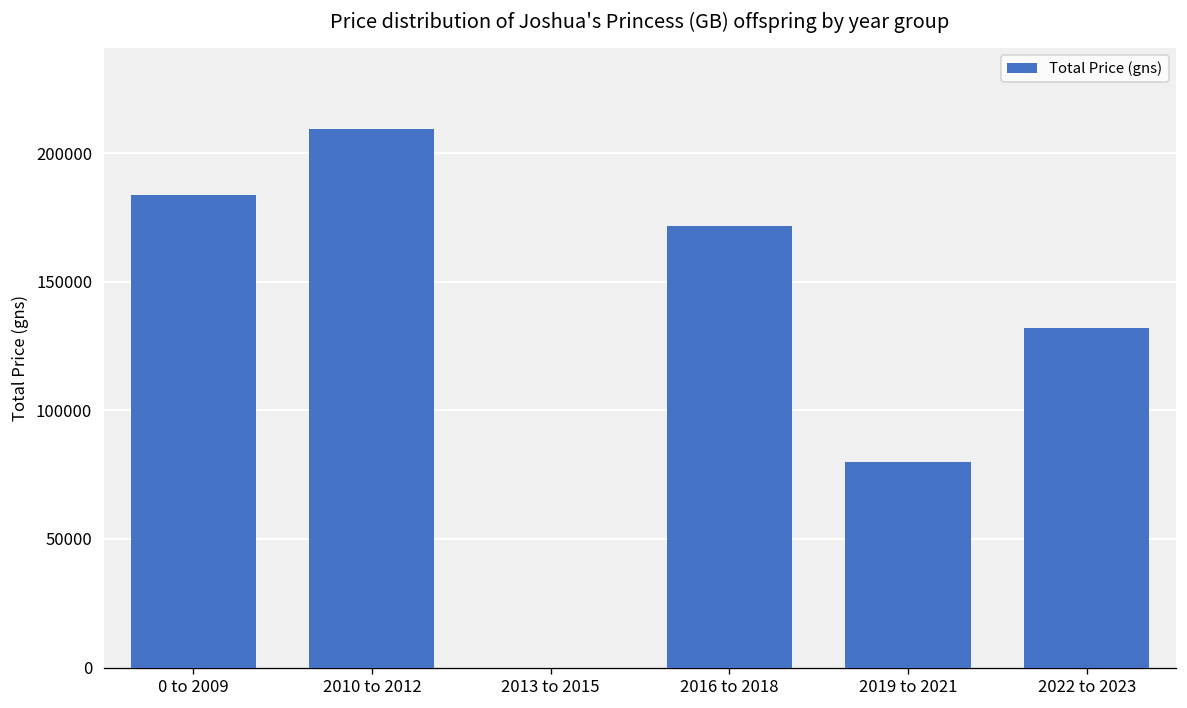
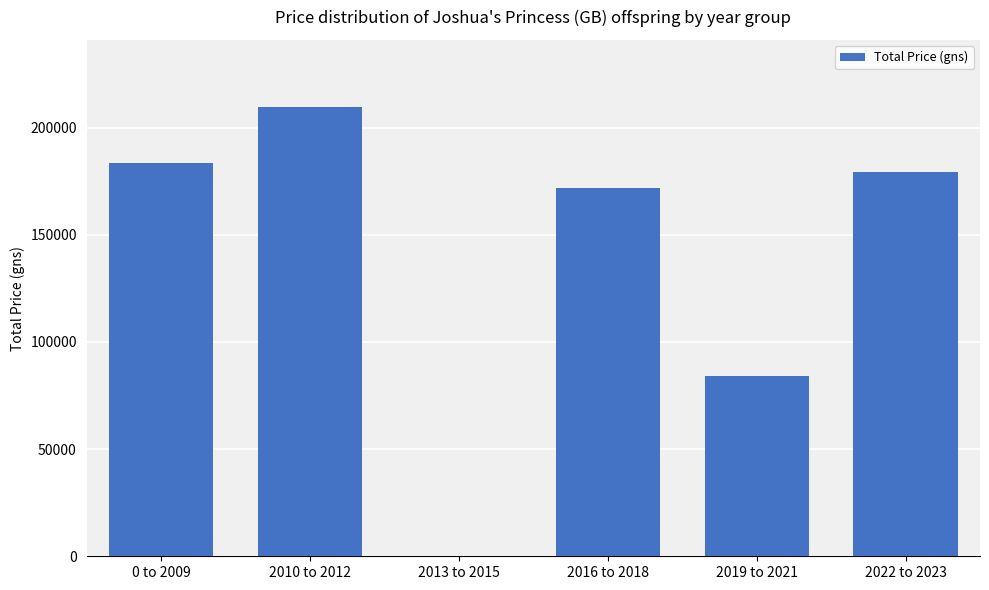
  {
    "0 to 2009": 184000,
    "2010 to 2012": 210000,
    "2013 to 2015": 0,
    "2016 to 2018": 172000,
-   "2019 to 2021": 80000,
-   "2022 to 2023": 132000
+   "2019 to 2021": 84000,
+   "2022 to 2023": 179000
  }
